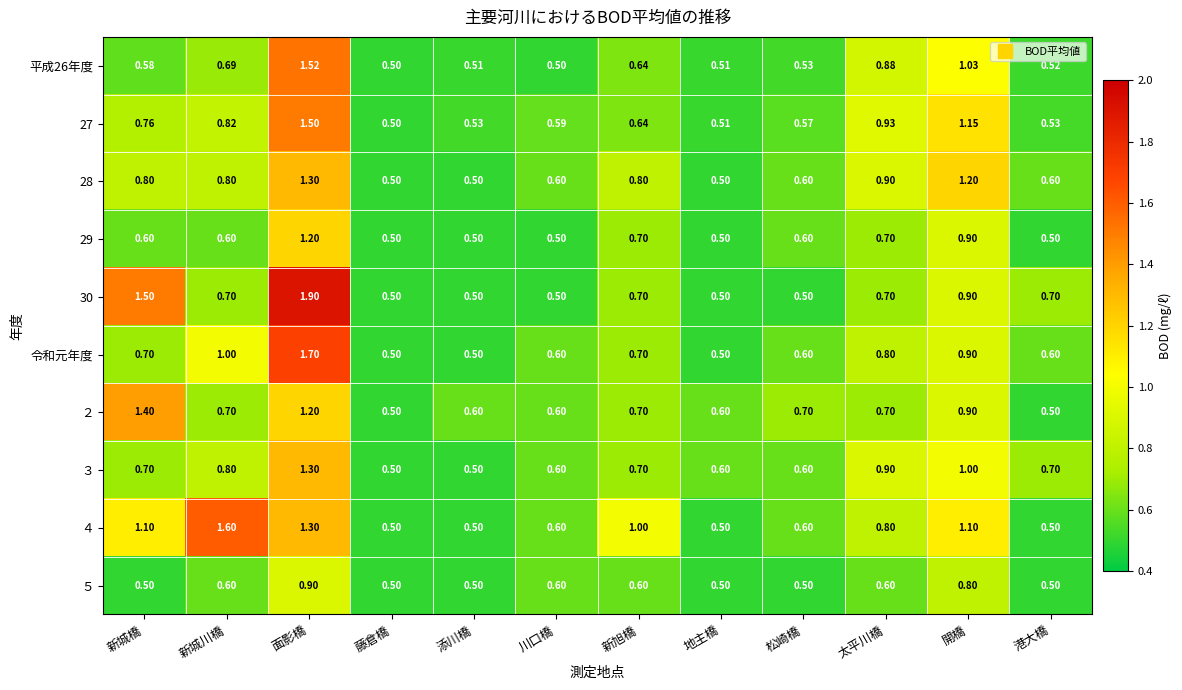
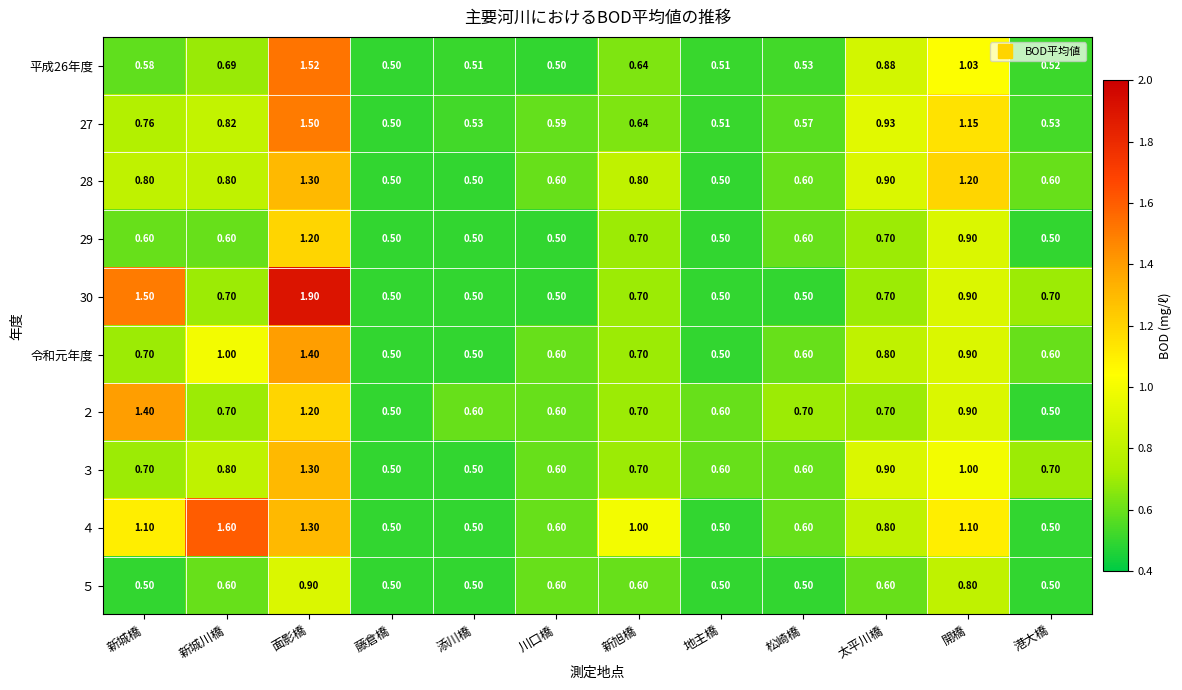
  {
    "平成26年度": {
      "新城橋": 0.58,
      "新城川橋": 0.69,
      "面影橋": 1.52,
      "藤倉橋": 0.50,
      "添川橋": 0.51,
      "川口橋": 0.50,
      "新旭橋": 0.64,
      "地主橋": 0.51,
      "松崎橋": 0.53,
      "太平川橋": 0.88,
      "開橋": 1.03
    },
    "27": {
      "新城橋": 0.76,
      "新城川橋": 0.82,
      "面影橋": 1.50,
      "藤倉橋": 0.50,
      "添川橋": 0.53,
      "川口橋": 0.59,
      "新旭橋": 0.64,
      "地主橋": 0.51,
      "松崎橋": 0.57,
      "太平川橋": 0.93,
      "開橋": 1.15,
      "港大橋": 0.53
    },
    "28": {
      "新城橋": 0.80,
      "新城川橋": 0.80,
      "面影橋": 1.30,
      "藤倉橋": 0.50,
      "添川橋": 0.50,
      "川口橋": 0.60,
      "新旭橋": 0.80,
      "地主橋": 0.50,
      "松崎橋": 0.60,
      "太平川橋": 0.90,
      "開橋": 1.20,
      "港大橋": 0.60
    },
    "29": {
      "新城橋": 0.60,
      "新城川橋": 0.60,
      "面影橋": 1.20,
      "藤倉橋": 0.50,
      "添川橋": 0.50,
      "川口橋": 0.50,
      "新旭橋": 0.70,
      "地主橋": 0.50,
      "松崎橋": 0.60,
      "太平川橋": 0.70,
      "開橋": 0.90,
      "港大橋": 0.50
    },
    "30": {
      "新城橋": 1.50,
      "新城川橋": 0.70,
      "面影橋": 1.90,
      "藤倉橋": 0.50,
      "添川橋": 0.50,
      "川口橋": 0.50,
      "新旭橋": 0.70,
      "地主橋": 0.50,
      "松崎橋": 0.50,
      "太平川橋": 0.70,
      "開橋": 0.90,
      "港大橋": 0.70
    },
    "令和元年度": {
      "新城橋": 0.70,
      "新城川橋": 1.00,
-     "面影橋": 1.70,
+     "面影橋": 1.40,
      "藤倉橋": 0.50,
      "添川橋": 0.50,
      "川口橋": 0.60,
      "新旭橋": 0.70,
      "地主橋": 0.50,
      "松崎橋": 0.60,
      "太平川橋": 0.80,
      "開橋": 0.90,
      "港大橋": 0.60
    },
    "２": {
      "新城橋": 1.40,
      "新城川橋": 0.70,
      "面影橋": 1.20,
      "藤倉橋": 0.50,
      "添川橋": 0.60,
      "川口橋": 0.60,
      "新旭橋": 0.70,
      "地主橋": 0.60,
      "松崎橋": 0.70,
      "太平川橋": 0.70,
      "開橋": 0.90,
      "港大橋": 0.50
    },
    "３": {
      "新城橋": 0.70,
      "新城川橋": 0.80,
      "面影橋": 1.30,
      "藤倉橋": 0.50,
      "添川橋": 0.50,
      "川口橋": 0.60,
      "新旭橋": 0.70,
      "地主橋": 0.60,
      "松崎橋": 0.60,
      "太平川橋": 0.90,
      "開橋": 1.00,
      "港大橋": 0.70
    },
    "４": {
      "新城橋": 1.10,
      "新城川橋": 1.60,
      "面影橋": 1.30,
      "藤倉橋": 0.50,
      "添川橋": 0.50,
      "川口橋": 0.60,
      "新旭橋": 1.00,
      "地主橋": 0.50,
      "松崎橋": 0.60,
      "太平川橋": 0.80,
      "開橋": 1.10,
      "港大橋": 0.50
    },
    "５": {
      "新城橋": 0.50,
      "新城川橋": 0.60,
      "面影橋": 0.90,
      "藤倉橋": 0.50,
      "添川橋": 0.50,
      "川口橋": 0.60,
      "新旭橋": 0.60,
      "地主橋": 0.50,
      "松崎橋": 0.50,
      "太平川橋": 0.60,
      "開橋": 0.80,
      "港大橋": 0.50
    }
  }
